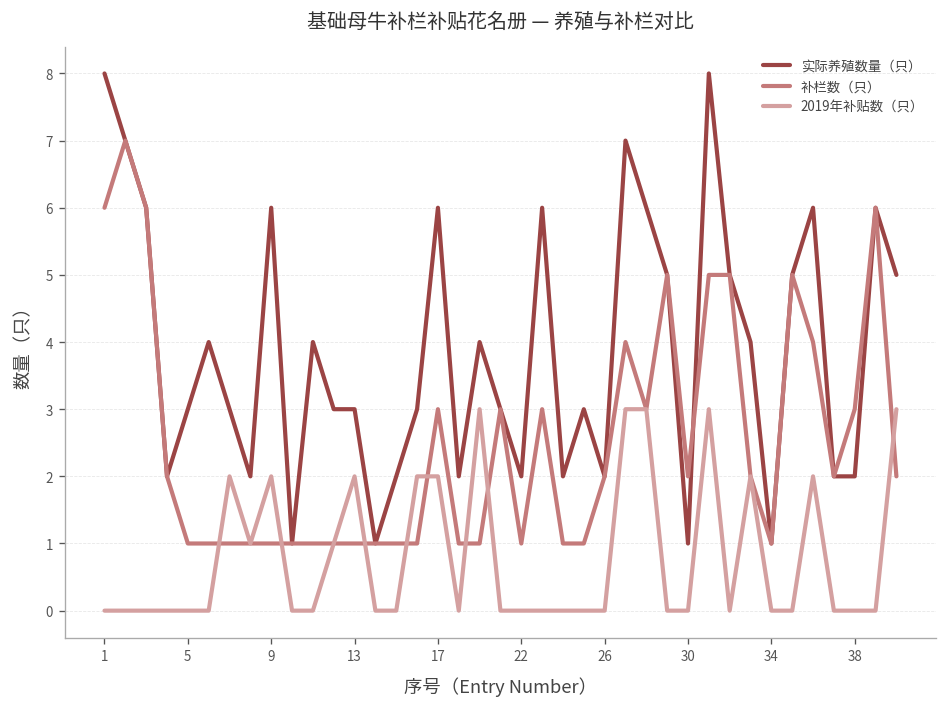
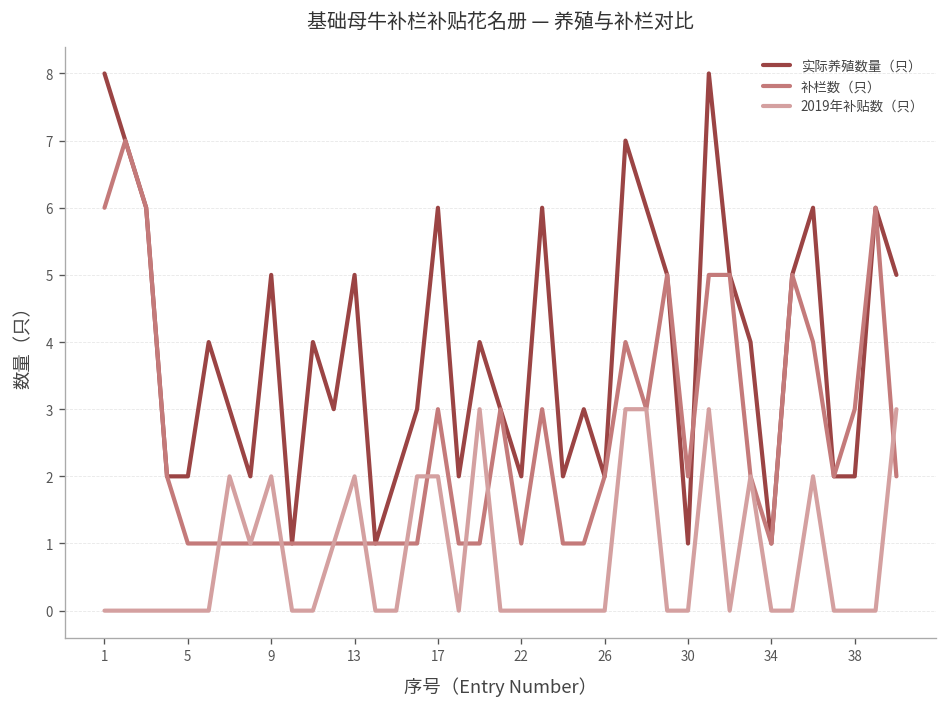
  {
    "实际养殖数量（只）": {
      "1": 8,
-     "5": 3,
-     "9": 6,
-     "13": 3,
+     "5": 2,
+     "9": 5,
+     "13": 5,
      "17": 6,
      "22": 2,
      "30": 1,
      "38": 2
    }
  }
